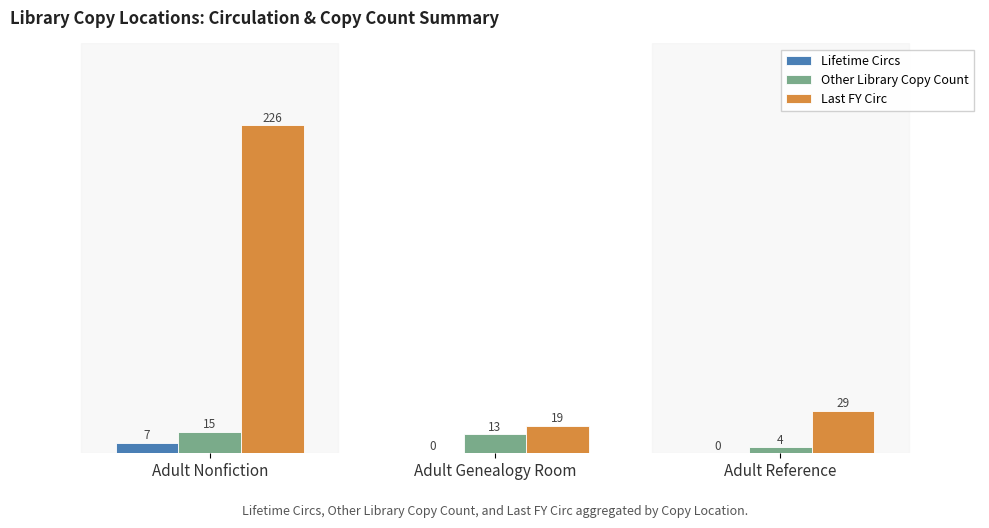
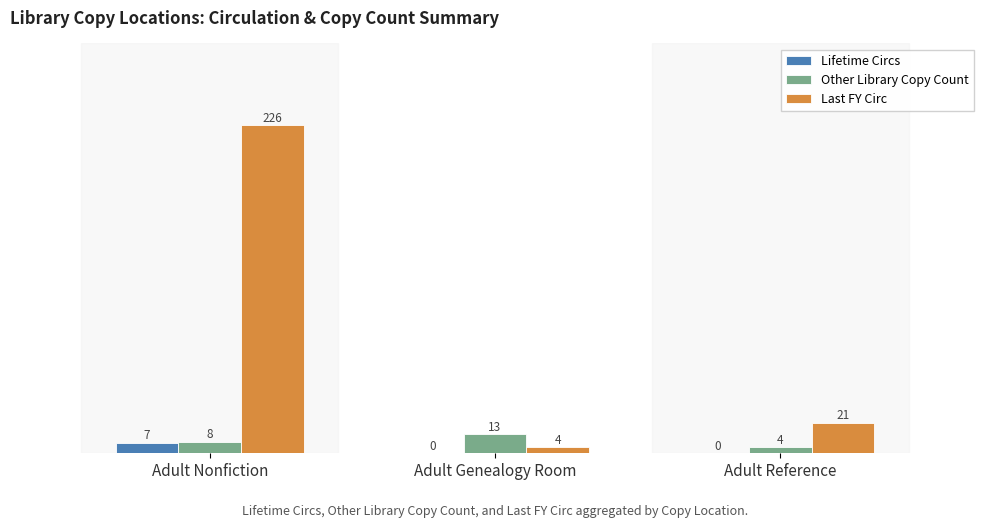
  {
    "Lifetime Circs": {
      "Adult Nonfiction": 7,
      "Adult Genealogy Room": 0,
      "Adult Reference": 0
    },
    "Other Library Copy Count": {
-     "Adult Nonfiction": 15,
+     "Adult Nonfiction": 8,
      "Adult Genealogy Room": 13,
      "Adult Reference": 4
    },
    "Last FY Circ": {
      "Adult Nonfiction": 226,
-     "Adult Genealogy Room": 19,
-     "Adult Reference": 29
+     "Adult Genealogy Room": 4,
+     "Adult Reference": 21
    }
  }
